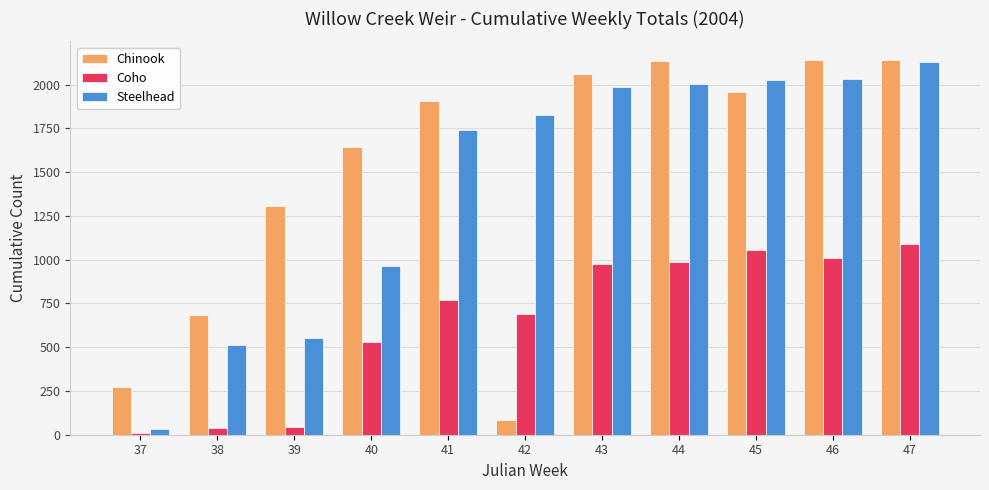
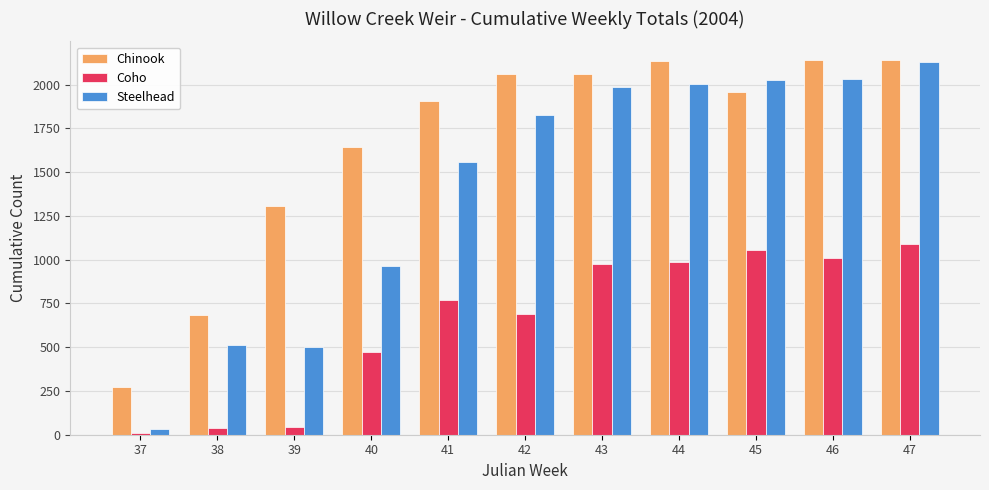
  {
    "Chinook": {
      "37": 270,
      "38": 690,
      "39": 1300,
      "40": 1640,
      "41": 1910,
-     "42": 80,
+     "42": 2060,
      "43": 2060,
      "44": 2130,
      "45": 1960,
      "46": 2140,
      "47": 2140
    },
    "Coho": {
      "38": 40,
      "39": 40,
-     "40": 530,
+     "40": 470,
      "41": 770,
      "42": 690,
      "43": 980,
      "44": 990,
      "45": 1050,
      "46": 1010,
      "47": 1090
    },
    "Steelhead": {
      "37": 30,
      "38": 520,
-     "39": 550,
+     "39": 500,
      "40": 960,
-     "41": 1740,
+     "41": 1560,
      "42": 1830,
      "43": 1990,
      "44": 2010,
      "45": 2030,
      "46": 2030,
      "47": 2130
    }
  }
